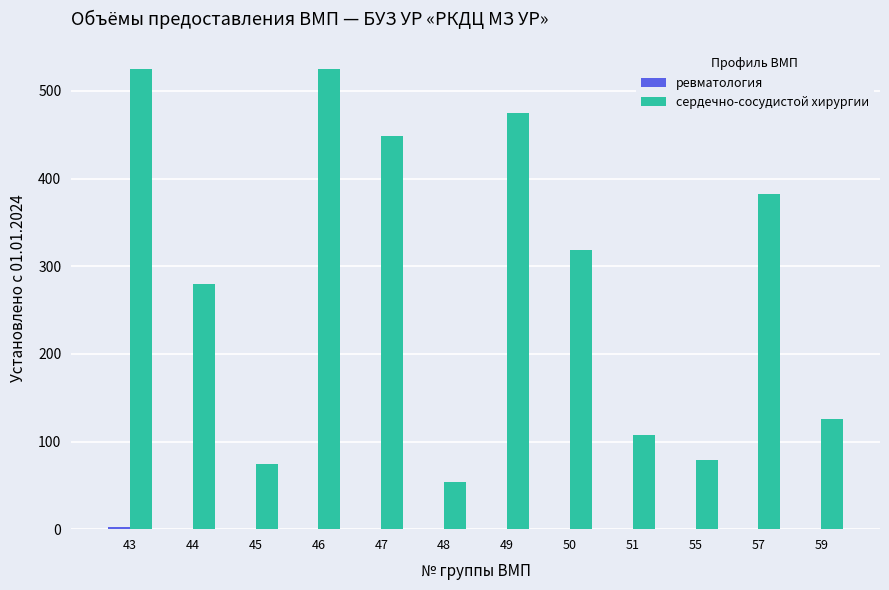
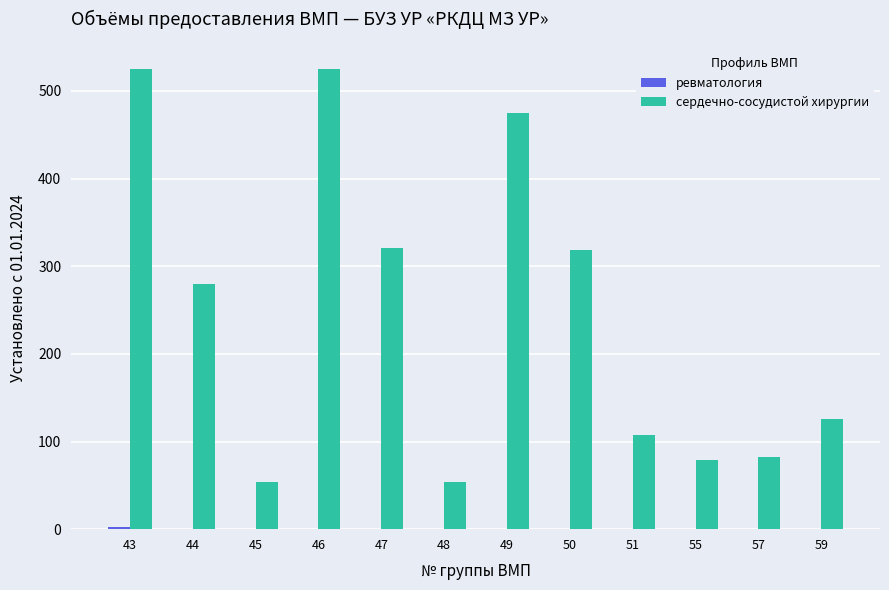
  {
    "ревматология": {
      "44": 0,
      "45": 0,
      "46": 0,
      "47": 0,
      "48": 0,
      "49": 0,
      "50": 0,
      "51": 0,
      "55": 0,
      "57": 0,
      "59": 0
    },
    "сердечно-сосудистой хирургии": {
      "43": 530,
      "44": 280,
-     "45": 70,
+     "45": 50,
      "46": 530,
-     "47": 450,
+     "47": 320,
      "48": 50,
      "49": 480,
      "50": 320,
      "51": 110,
      "55": 80,
-     "57": 380,
+     "57": 80,
      "59": 130
    }
  }
